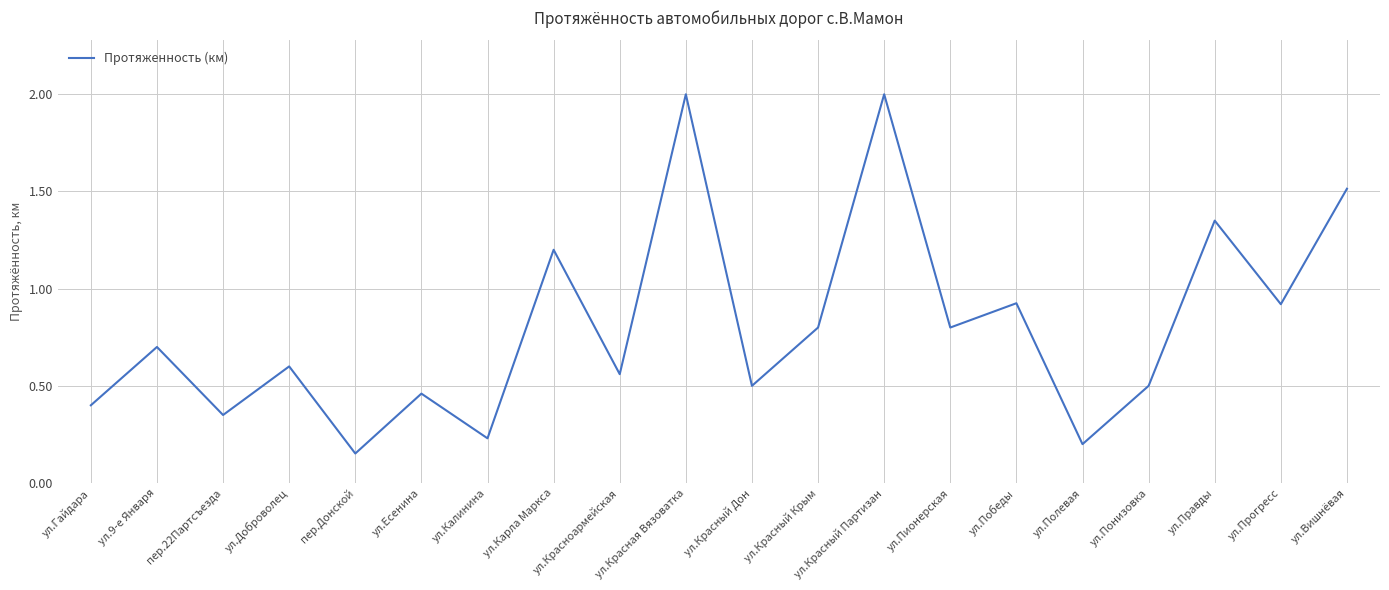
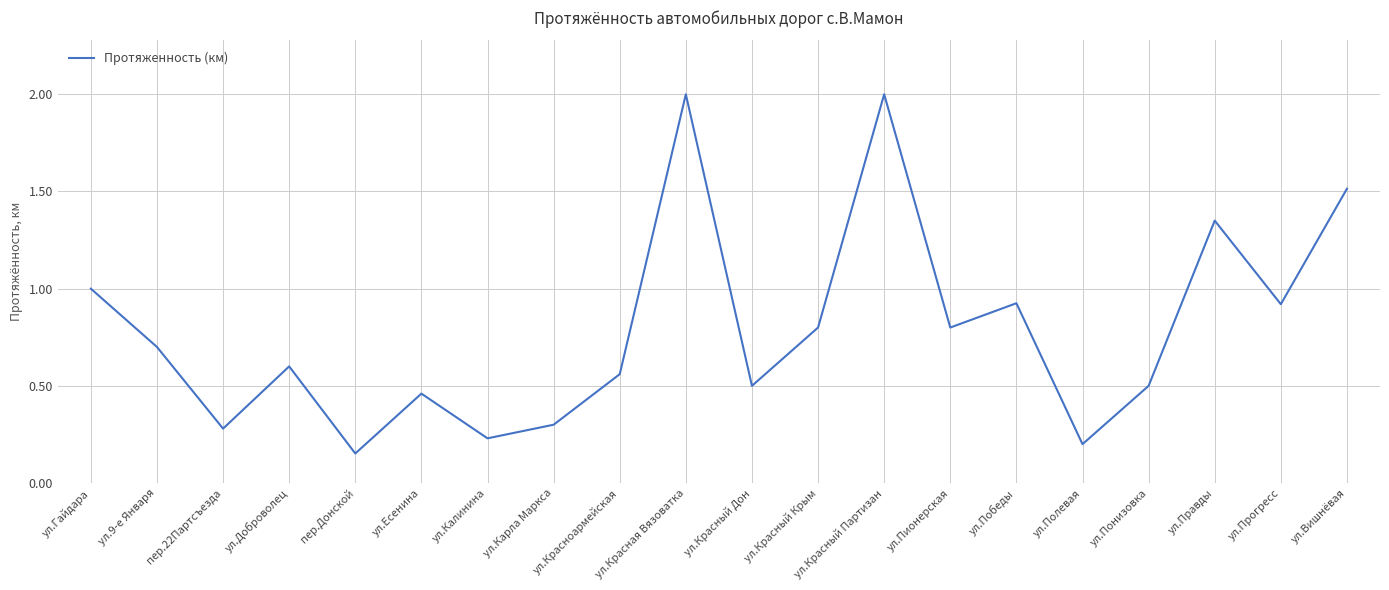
  {
-   "ул.Гайдара": 0.4,
+   "ул.Гайдара": 1.0,
    "ул.9-е Января": 0.70,
-   "пер.22Партсъезда": 0.35,
+   "пер.22Партсъезда": 0.28,
    "ул.Доброволец": 0.60,
    "пер.Донской": 0.15,
    "ул.Есенина": 0.46,
    "ул.Калинина": 0.23,
-   "ул.Карла Маркса": 1.2,
+   "ул.Карла Маркса": 0.3,
    "ул.Красноармейская": 0.56,
    "ул.Красная Вязоватка": 2.00,
    "ул.Красный Дон": 0.50,
    "ул.Красный Крым": 0.80,
    "ул.Красный Партизан": 2.00,
    "ул.Пионерская": 0.80,
    "ул.Победы": 0.93,
    "ул.Полевая": 0.20,
    "ул.Понизовка": 0.50,
    "ул.Правды": 1.35,
    "ул.Прогресс": 0.92,
    "ул.Вишнёвая": 1.51
  }
